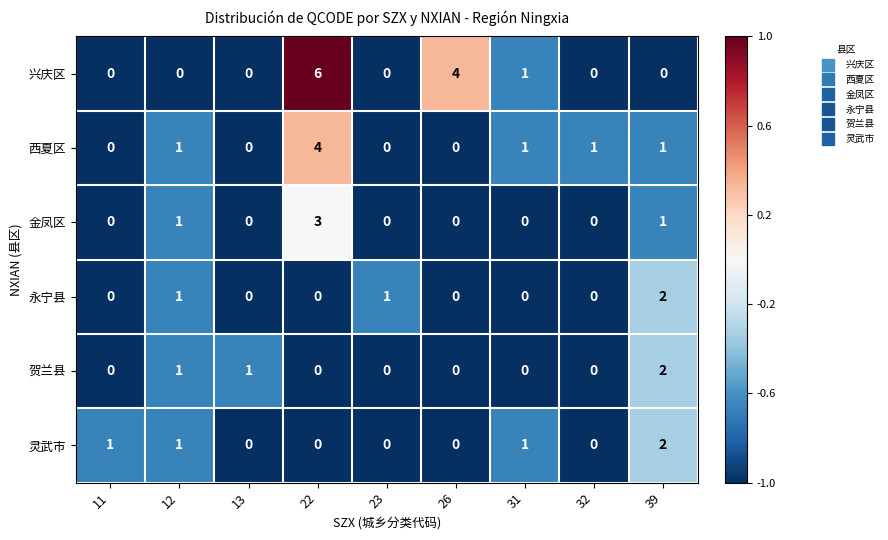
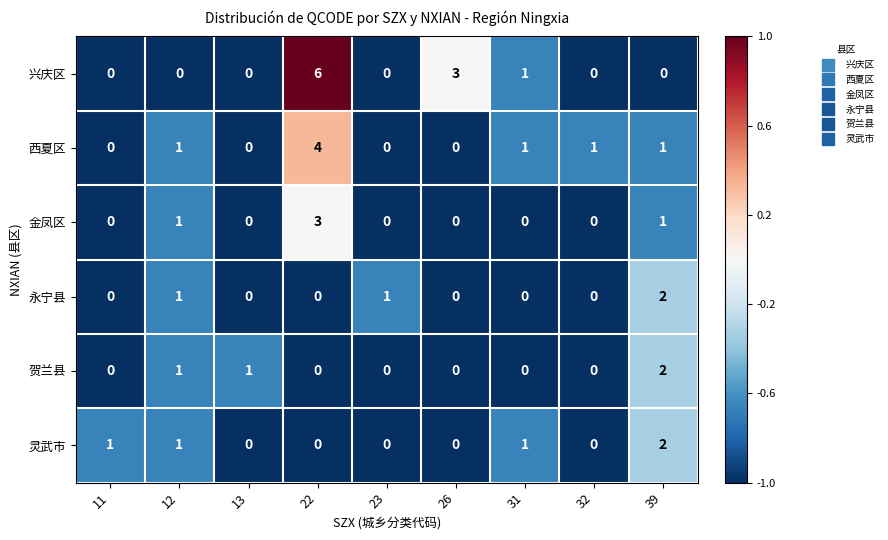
  {
    "兴庆区": {
      "11": 0,
      "12": 0,
      "13": 0,
      "22": 6,
      "23": 0,
-     "26": 4,
+     "26": 3,
      "31": 1,
      "32": 0,
      "39": 0
    },
    "西夏区": {
      "11": 0,
      "12": 1,
      "13": 0,
      "22": 4,
      "23": 0,
      "26": 0,
      "31": 1,
      "32": 1,
      "39": 1
    },
    "金凤区": {
      "11": 0,
      "12": 1,
      "13": 0,
      "22": 3,
      "23": 0,
      "26": 0,
      "31": 0,
      "32": 0,
      "39": 1
    },
    "永宁县": {
      "11": 0,
      "12": 1,
      "13": 0,
      "22": 0,
      "23": 1,
      "26": 0,
      "31": 0,
      "32": 0,
      "39": 2
    },
    "贺兰县": {
      "11": 0,
      "12": 1,
      "13": 1,
      "22": 0,
      "23": 0,
      "26": 0,
      "31": 0,
      "32": 0,
      "39": 2
    },
    "灵武市": {
      "11": 1,
      "12": 1,
      "13": 0,
      "22": 0,
      "23": 0,
      "26": 0,
      "31": 1,
      "32": 0,
      "39": 2
    }
  }
